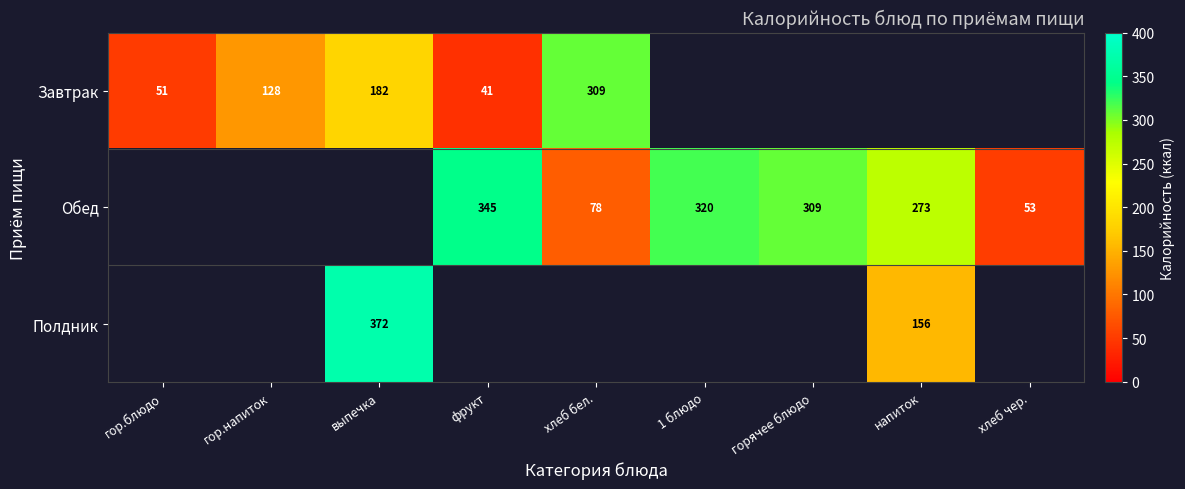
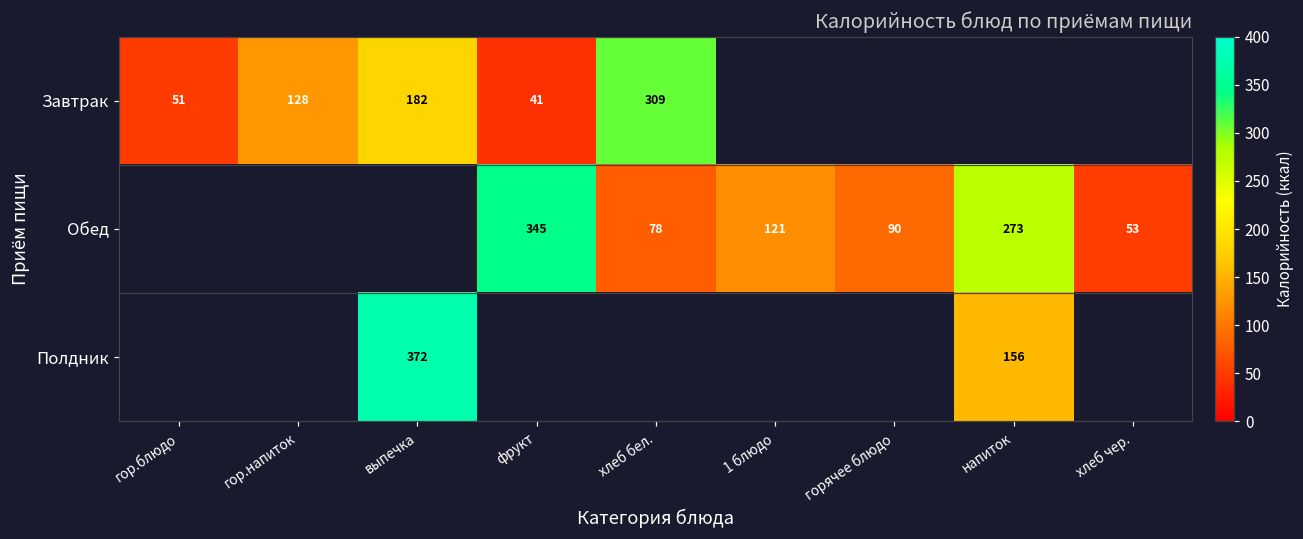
  {
    "Завтрак": {
      "гор.блюдо": 51,
      "гор.напиток": 128,
      "выпечка": 182,
      "фрукт": 41,
      "хлеб бел.": 309
    },
    "Обед": {
      "фрукт": 345,
      "хлеб бел.": 78,
-     "1 блюдо": 320,
-     "горячее блюдо": 309,
+     "1 блюдо": 121,
+     "горячее блюдо": 90,
      "напиток": 273,
      "хлеб чер.": 53
    },
    "Полдник": {
      "выпечка": 372,
      "напиток": 156
    }
  }
